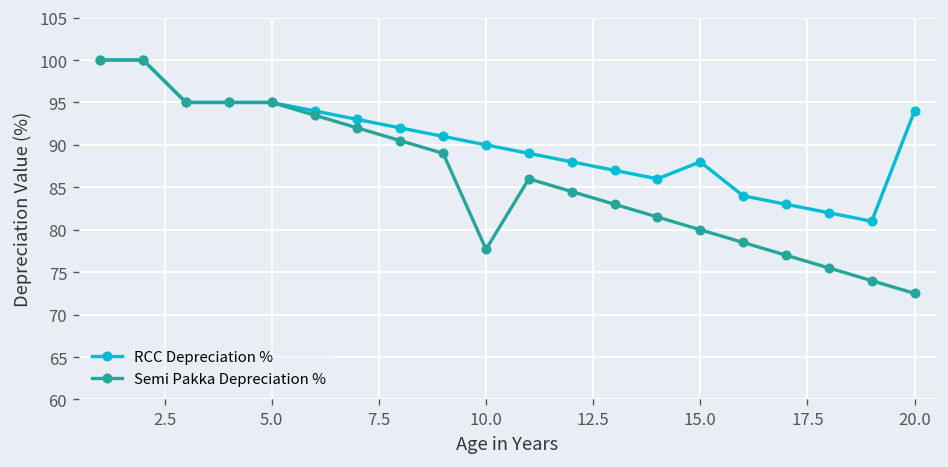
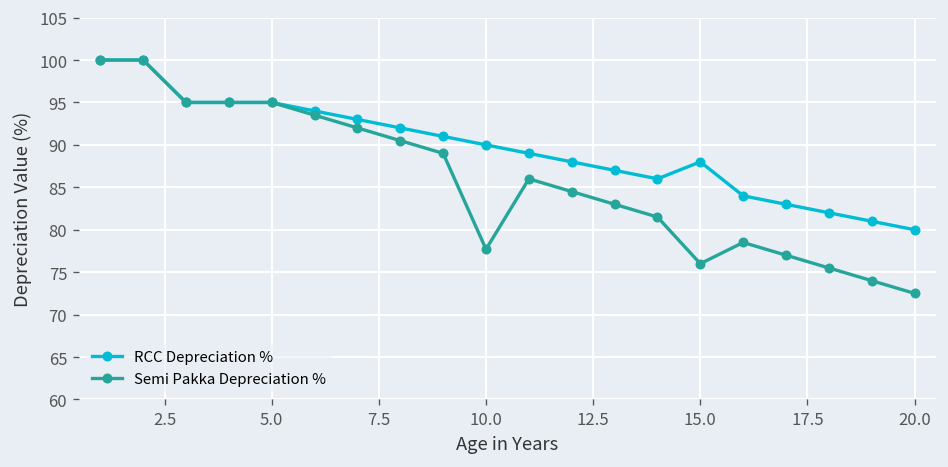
  {
    "RCC Depreciation %": {
      "10.0": 90,
      "15.0": 88,
-     "20.0": 94
+     "20.0": 80
    },
    "Semi Pakka Depreciation %": {
      "10.0": 78,
-     "15.0": 80,
+     "15.0": 76,
      "20.0": 73
    }
  }
